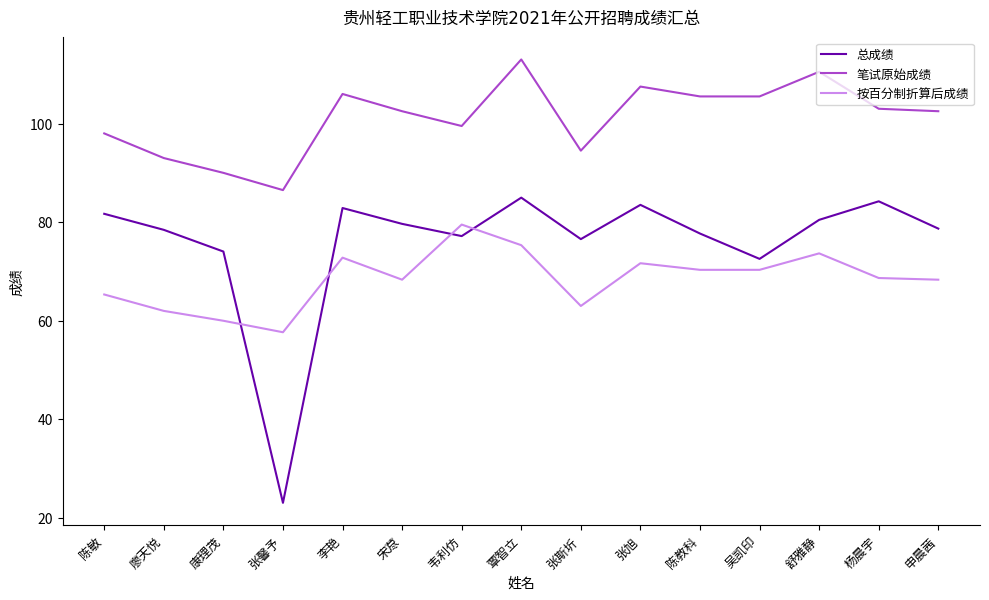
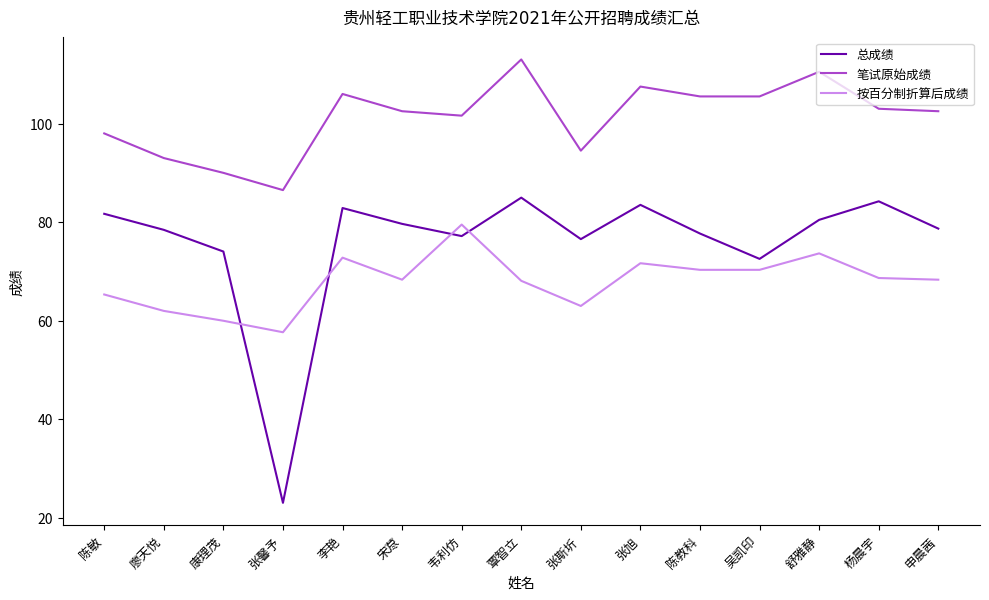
  {
    "总成绩": {
      "陈敏": 82,
      "廖天悦": 78,
      "康理茂": 74,
      "张馨予": 23,
      "李艳": 83,
      "宋荩": 80,
      "韦利仿": 77,
      "覃智立": 85,
      "张斯圻": 77,
      "张旭": 84,
      "陈教科": 78,
      "吴凯印": 73,
      "舒雅静": 80,
      "杨晨宇": 84,
      "申晨茜": 79
    },
    "笔试原始成绩": {
      "陈敏": 98,
      "廖天悦": 93,
      "康理茂": 90,
      "张馨予": 87,
      "李艳": 106,
      "宋荩": 103,
-     "韦利仿": 100,
+     "韦利仿": 102,
      "覃智立": 113,
      "张斯圻": 95,
      "张旭": 108,
      "陈教科": 106,
      "吴凯印": 106,
      "杨晨宇": 103,
      "申晨茜": 103
    },
    "按百分制折算后成绩": {
      "陈敏": 65,
      "廖天悦": 62,
      "康理茂": 60,
      "张馨予": 58,
      "李艳": 73,
      "宋荩": 68,
      "韦利仿": 80,
-     "覃智立": 75,
+     "覃智立": 68,
      "张斯圻": 63,
      "张旭": 72,
      "陈教科": 70,
      "吴凯印": 70,
      "舒雅静": 74,
      "杨晨宇": 69,
      "申晨茜": 68
    }
  }
